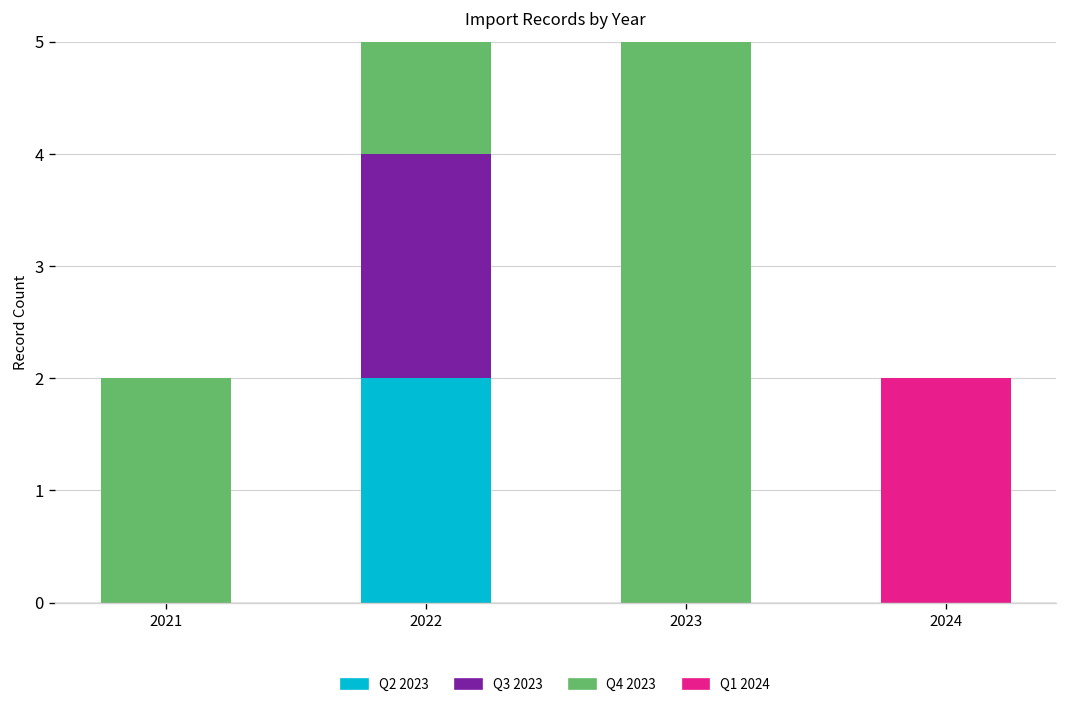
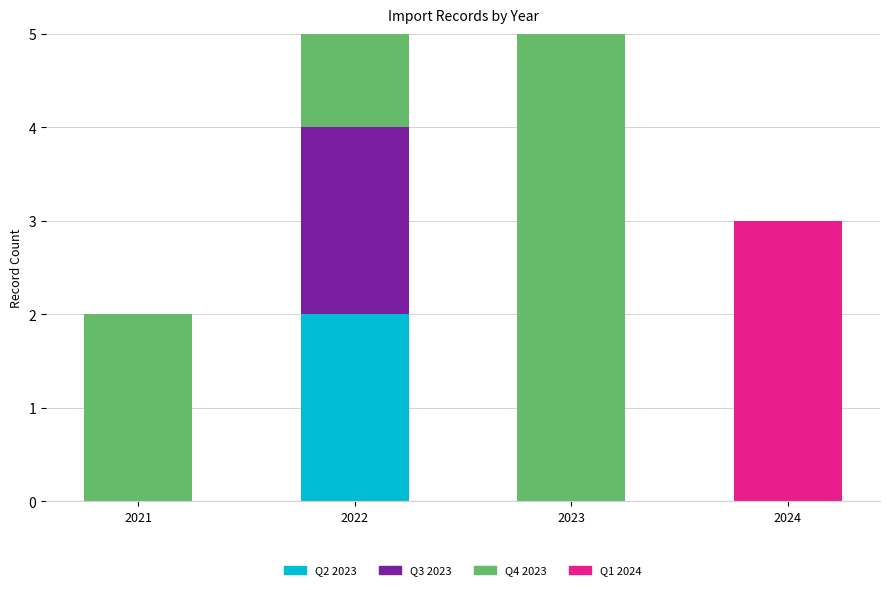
  {
    "Q3 2023": {
      "2021": 0,
      "2022": 2,
      "2023": 0,
      "2024": 0
    },
    "Q1 2024": {
-     "2024": 2
+     "2024": 3
    }
  }
